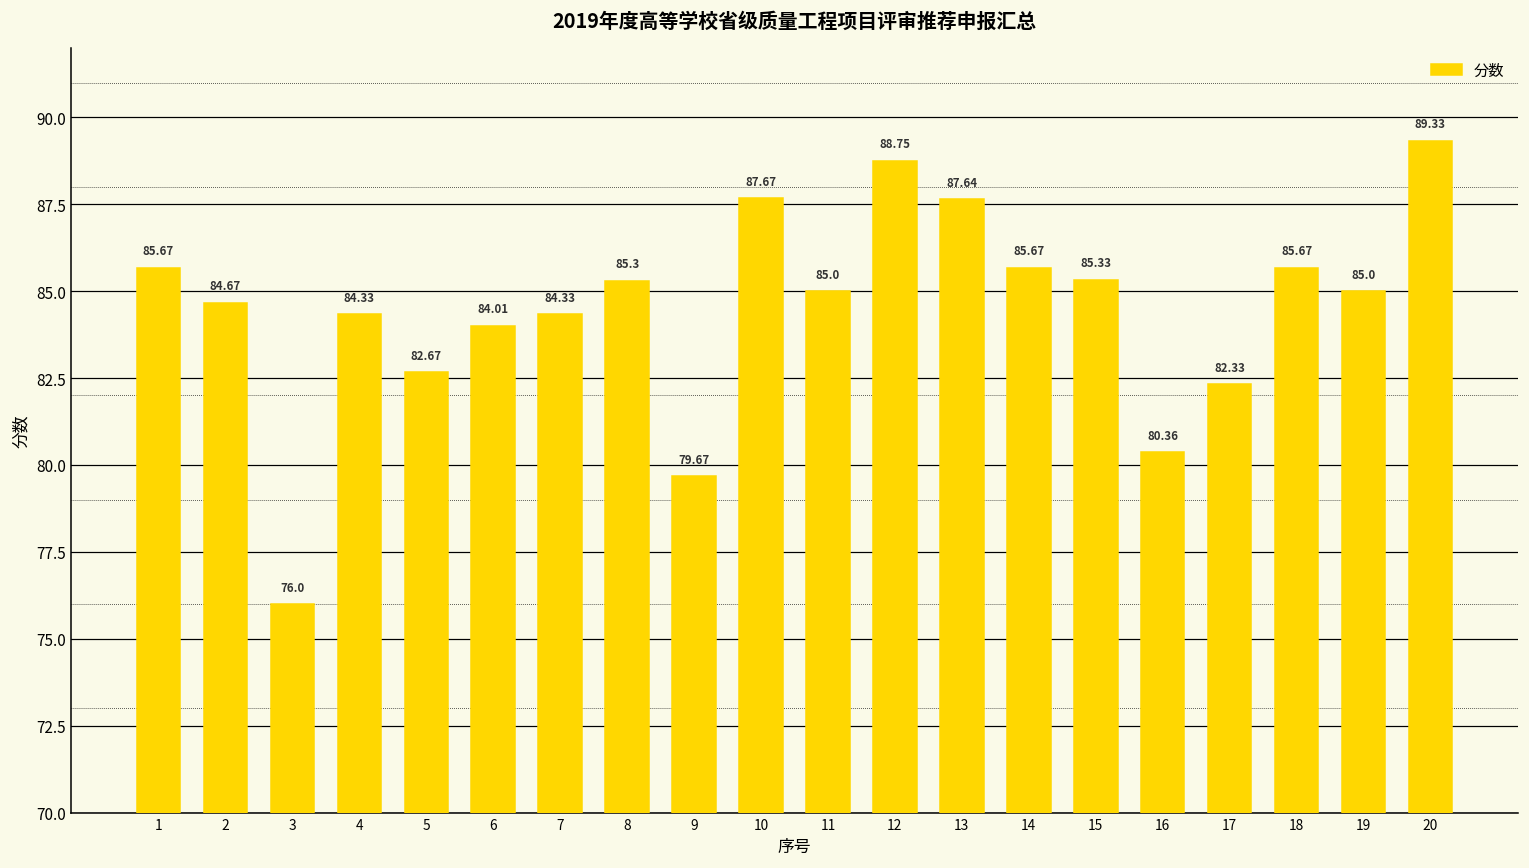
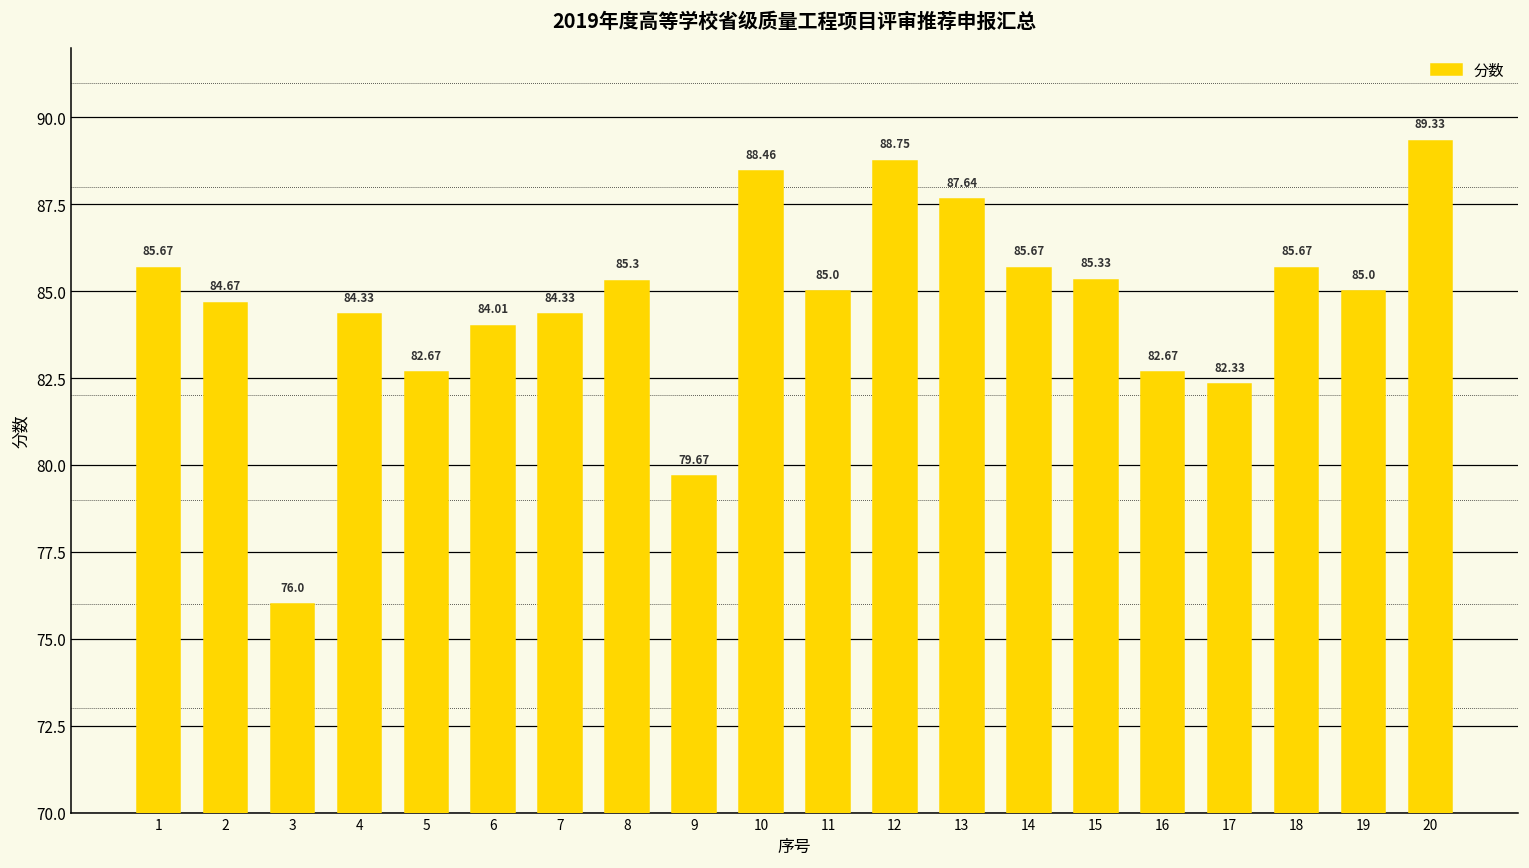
  {
    "1": 85.67,
    "2": 84.67,
    "3": 76.0,
    "4": 84.33,
    "5": 82.67,
    "6": 84.01,
    "7": 84.33,
    "8": 85.3,
    "9": 79.67,
-   "10": 87.67,
+   "10": 88.46,
    "11": 85.0,
    "12": 88.75,
    "13": 87.64,
    "14": 85.67,
    "15": 85.33,
-   "16": 80.36,
+   "16": 82.67,
    "17": 82.33,
    "18": 85.67,
    "19": 85.0,
    "20": 89.33
  }
